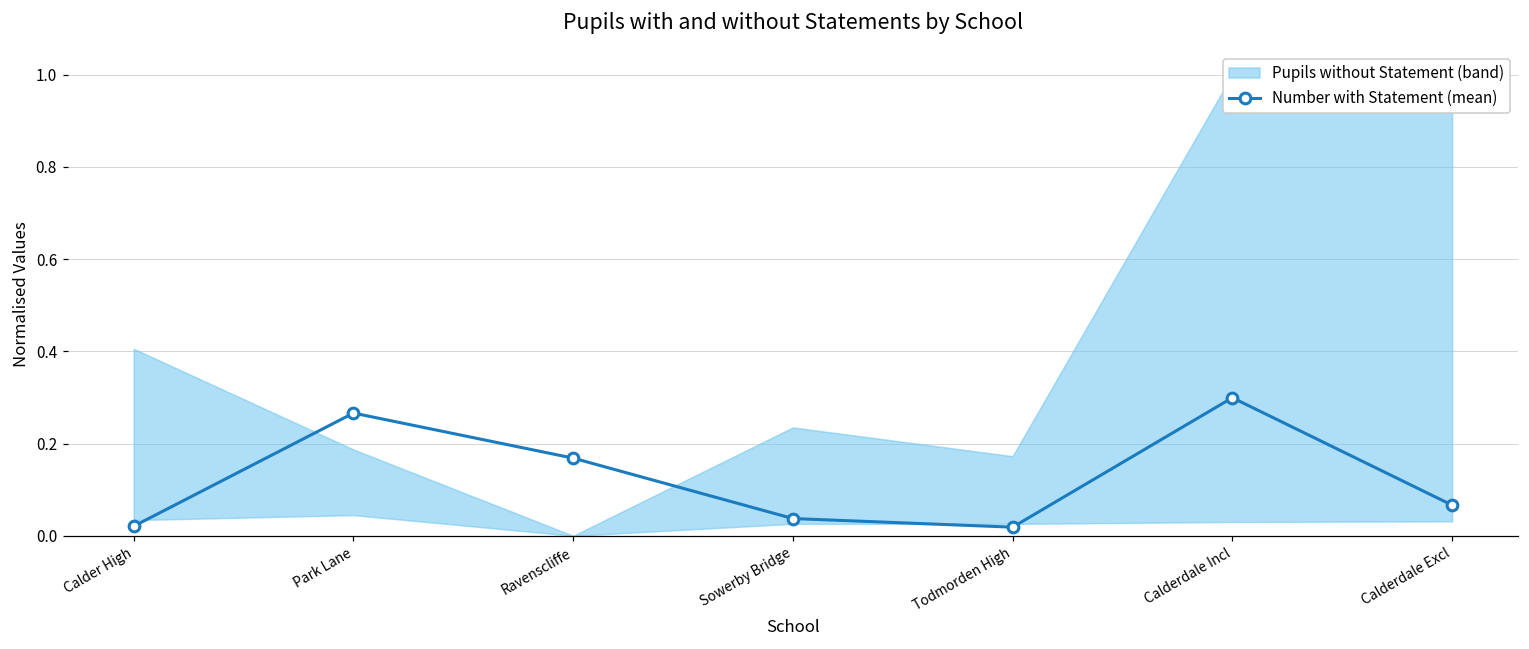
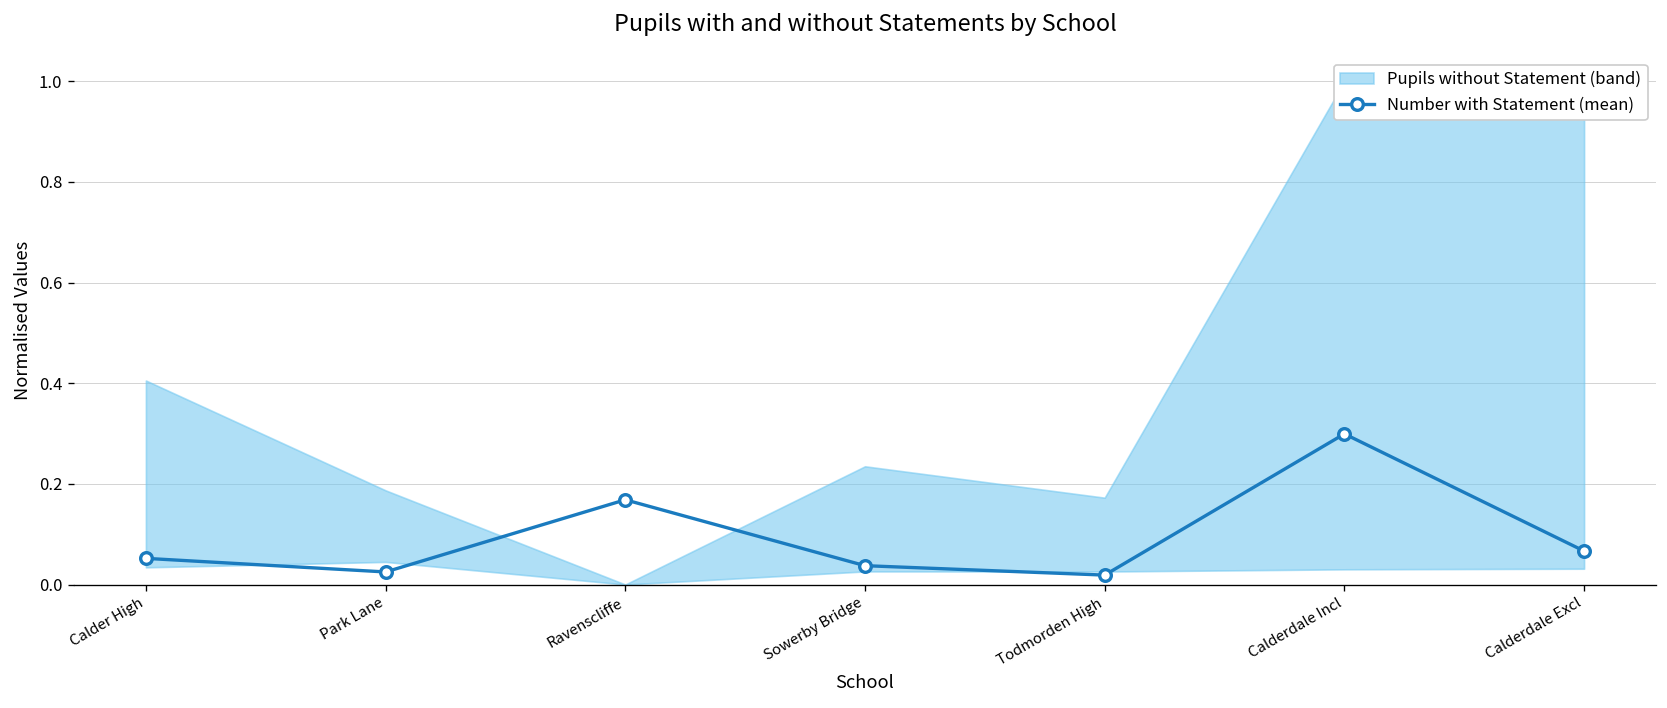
  {
    "Number with Statement (mean)": {
-     "Calder High": 0.02,
-     "Park Lane": 0.27,
+     "Calder High": 0.05,
+     "Park Lane": 0.02,
      "Ravenscliffe": 0.17,
      "Sowerby Bridge": 0.04,
      "Todmorden High": 0.02,
      "Calderdale Incl": 0.30,
      "Calderdale Excl": 0.07
    },
    "Pupils without Statement (band)": {
      "Ravenscliffe": 0.00
    }
  }
